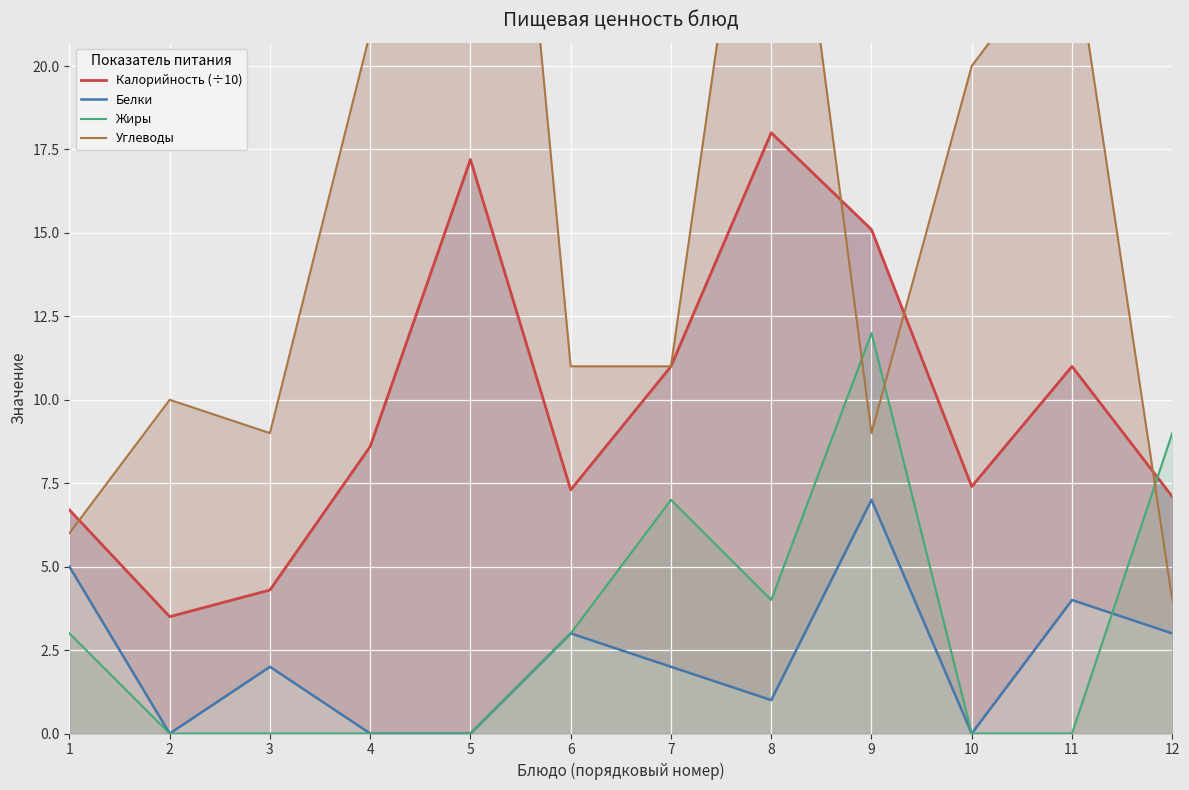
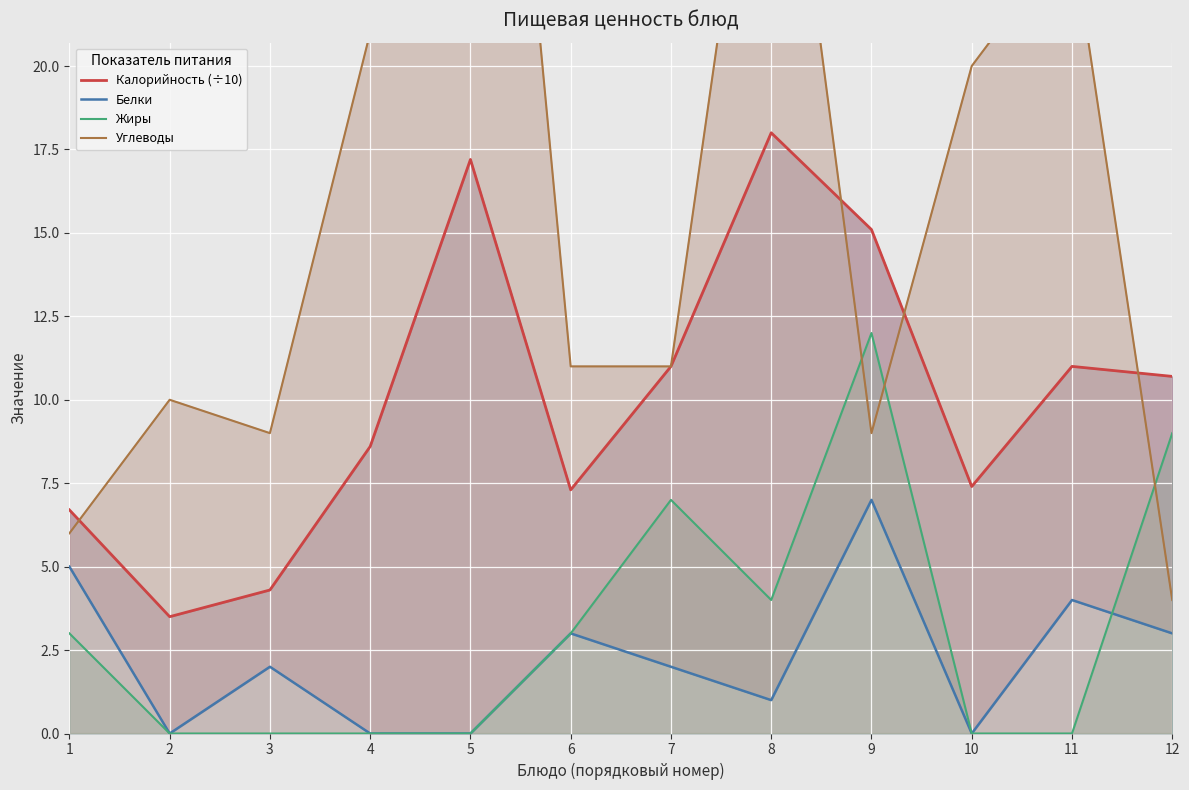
  {
    "Калорийность (÷10)": {
      "2": 3.5,
      "3": 4.3,
      "4": 8.6,
      "5": 17.2,
      "6": 7.3,
      "8": 18.0,
      "10": 7.4,
      "11": 11.0,
-     "12": 7.1
+     "12": 10.7
    },
    "Белки": {
      "1": 5.0,
      "3": 2.0,
      "7": 2.0,
      "8": 1.0,
      "9": 7.0,
      "11": 4.0,
      "12": 3.0
    },
    "Жиры": {
      "1": 3.0,
      "3": 0.0,
      "7": 7.0,
      "8": 4.0,
      "9": 12.0,
      "11": 0.0,
      "12": 9.0
    }
  }
